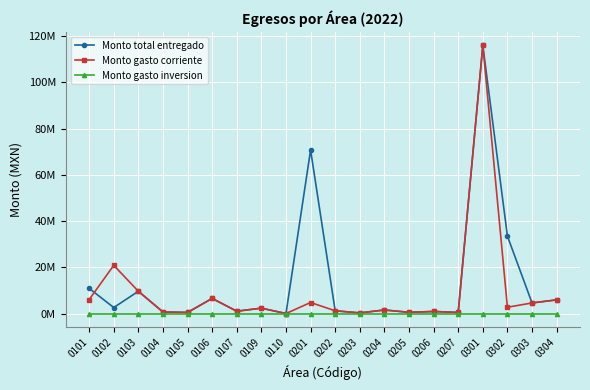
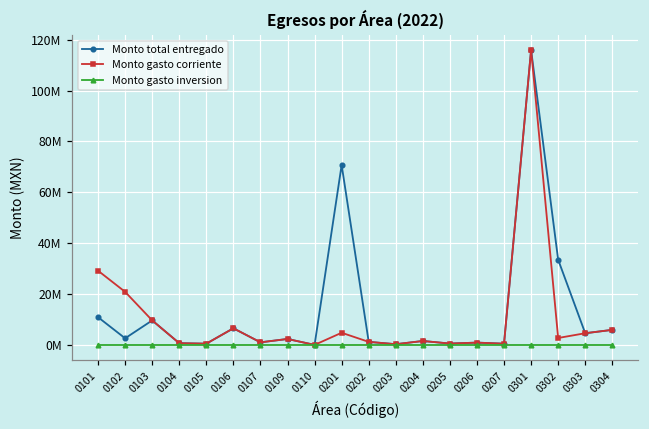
  {
    "Monto total entregado": {
      "0101": 11000000,
      "0102": 3000000,
      "0201": 71000000,
      "0302": 34000000
    },
    "Monto gasto corriente": {
-     "0101": 6000000,
+     "0101": 29000000,
      "0102": 21000000,
      "0201": 5000000,
      "0302": 3000000
    },
    "Monto gasto inversion": {
      "0101": 0,
      "0102": 0,
      "0103": 0,
      "0106": 0,
      "0109": 0,
      "0201": 0,
      "0202": 0,
      "0204": 0,
      "0301": 0,
      "0302": 0,
      "0303": 0,
      "0304": 0
    }
  }
